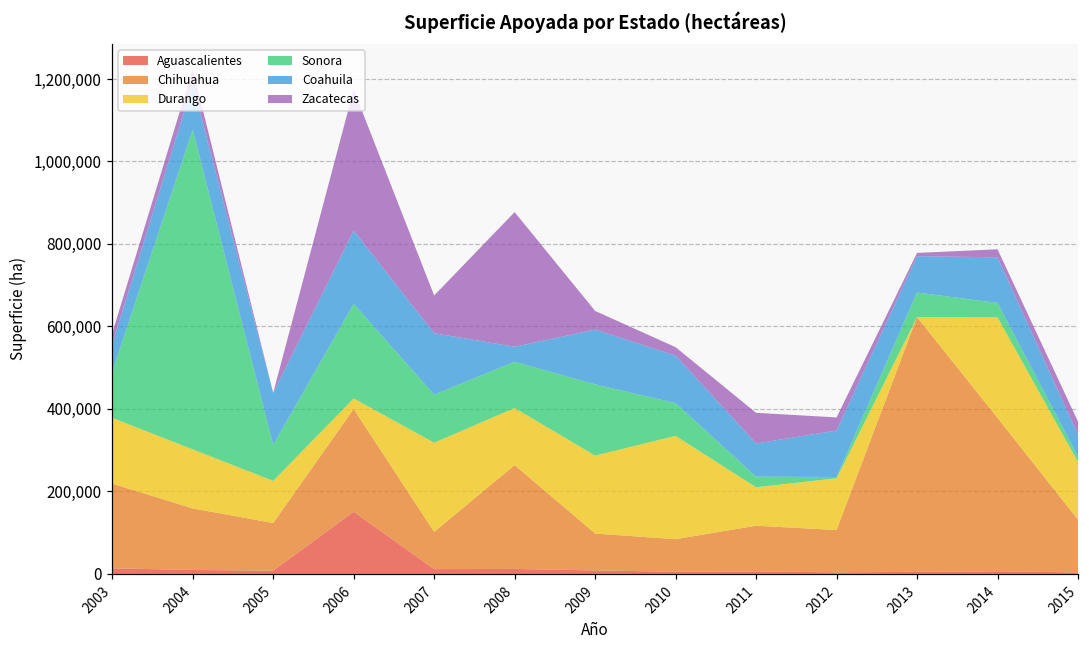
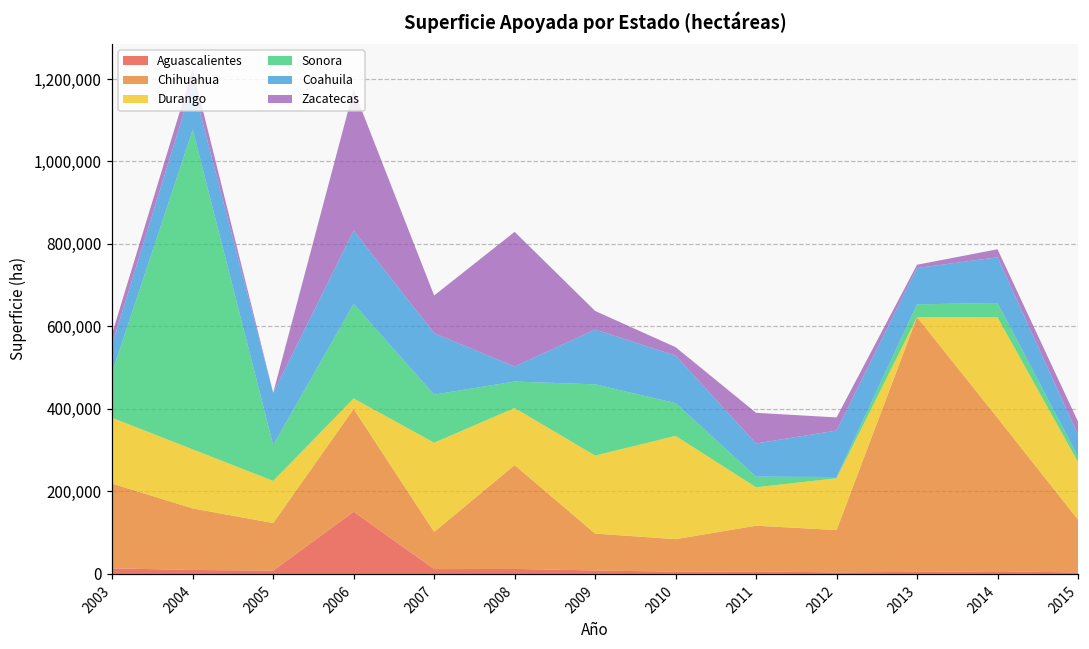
  {
    "Durango": {
      "2003": "160,000",
      "2004": "140,000",
      "2005": "100,000",
      "2006": "30,000",
      "2007": "220,000",
      "2008": "140,000",
      "2009": "190,000",
      "2010": "250,000",
      "2011": "90,000",
      "2014": "240,000",
      "2015": "140,000"
    },
    "Sonora": {
      "2003": "110,000",
      "2004": "780,000",
      "2005": "90,000",
      "2006": "230,000",
      "2007": "120,000",
-     "2008": "110,000",
+     "2008": "60,000",
      "2009": "170,000",
      "2010": "80,000",
      "2011": "30,000",
-     "2013": "60,000",
+     "2013": "30,000",
      "2014": "30,000",
      "2015": "10,000"
    },
    "Coahuila": {
      "2003": "70,000",
      "2006": "180,000",
      "2007": "150,000",
      "2008": "40,000",
      "2009": "130,000",
      "2010": "120,000",
      "2011": "80,000",
      "2012": "110,000",
      "2013": "90,000",
      "2014": "110,000",
      "2015": "50,000"
    },
    "Zacatecas": {
      "2003": "30,000",
      "2007": "90,000",
      "2008": "330,000",
      "2009": "50,000",
      "2010": "20,000",
      "2011": "70,000",
      "2012": "30,000",
      "2013": "10,000",
      "2014": "20,000",
      "2015": "30,000"
    }
  }
